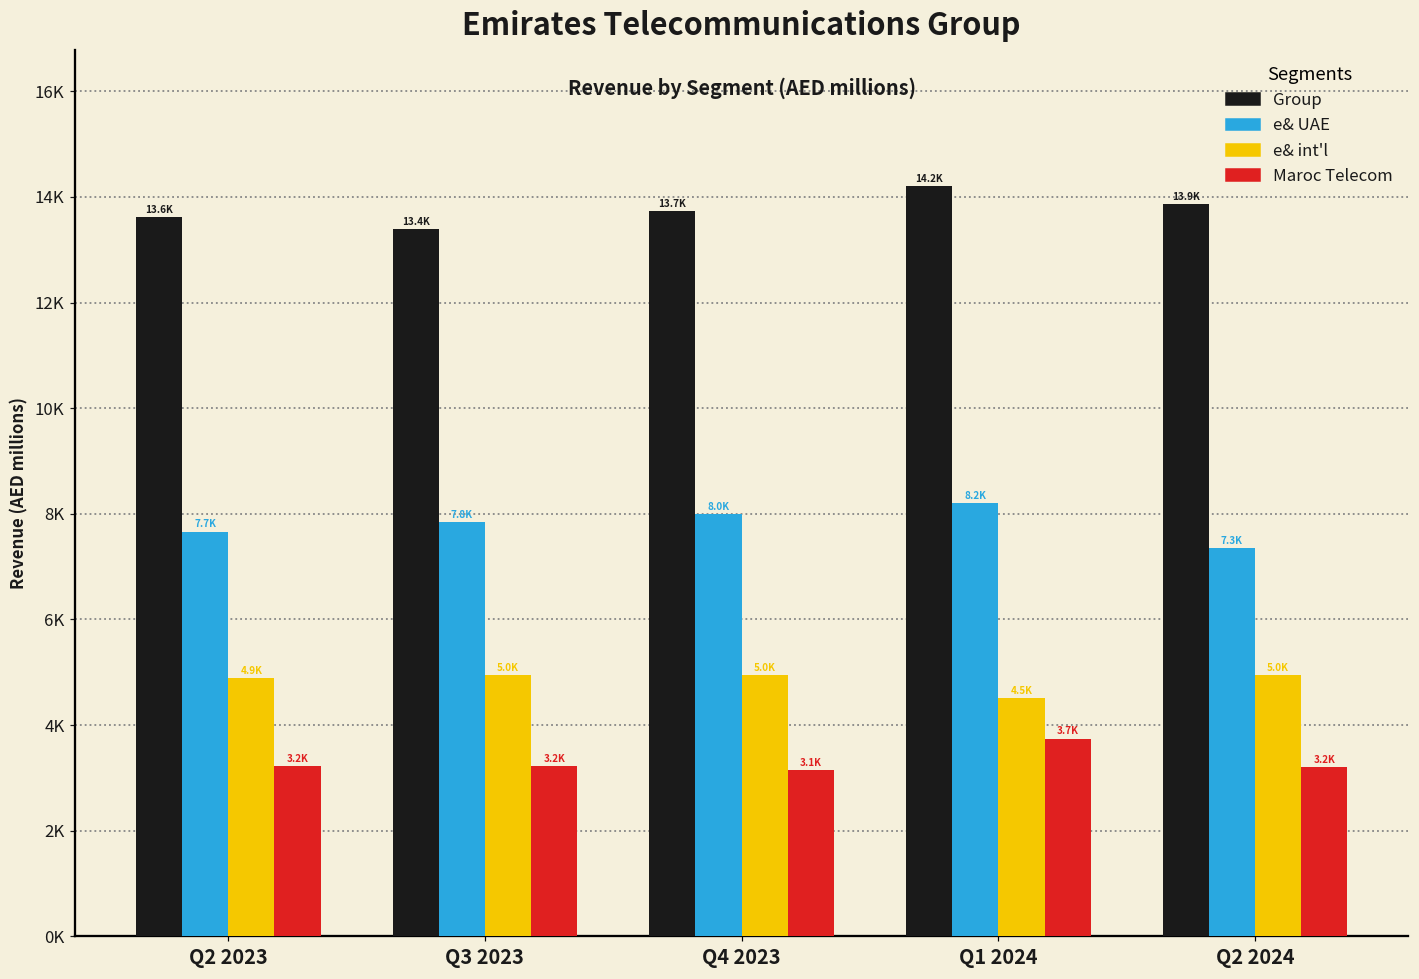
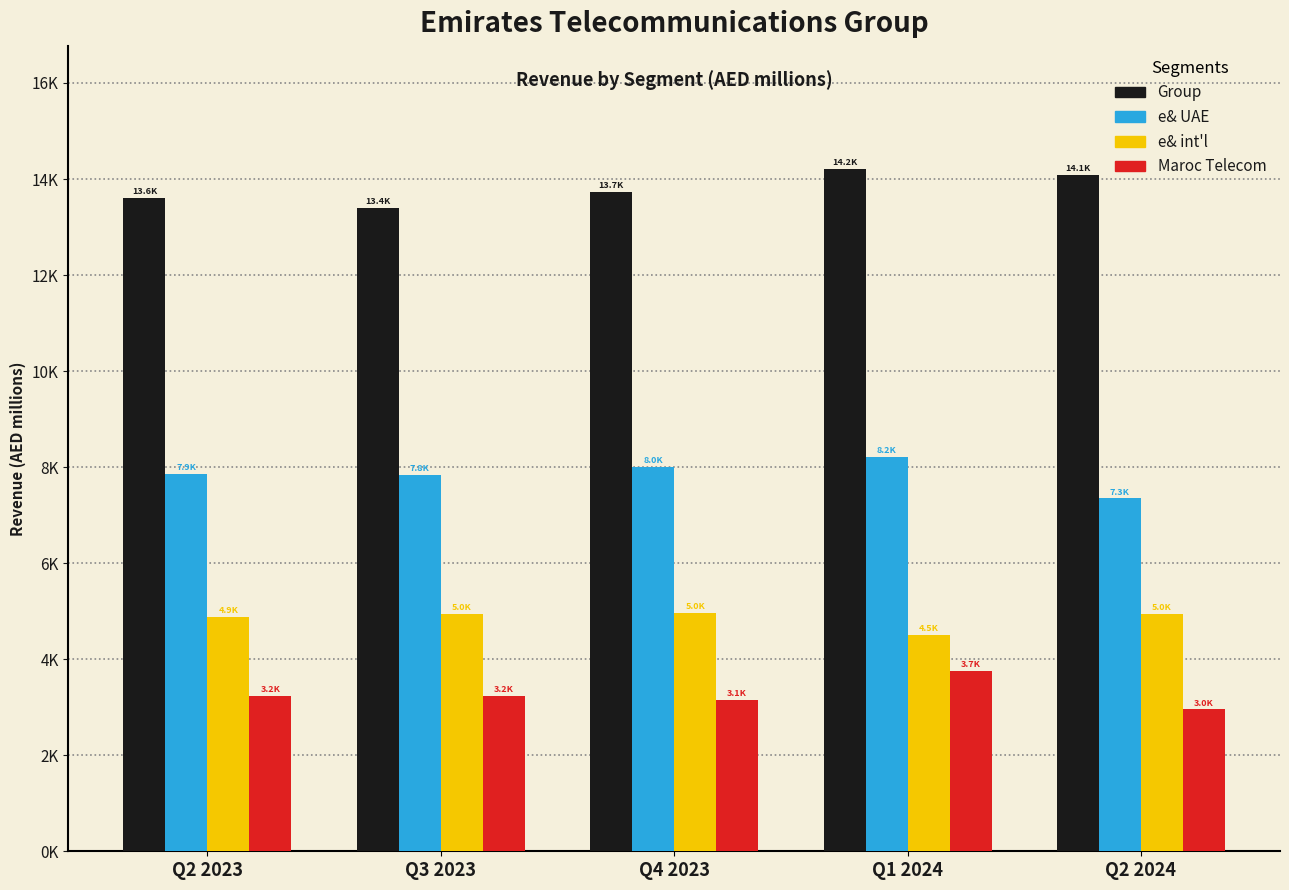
  {
    "Group": {
      "Q2 2023": "13.6K",
      "Q3 2023": "13.4K",
      "Q4 2023": "13.7K",
      "Q1 2024": "14.2K",
-     "Q2 2024": "13.9K"
+     "Q2 2024": "14.1K"
    },
    "e& UAE": {
-     "Q2 2023": "7.7K",
+     "Q2 2023": "7.9K",
      "Q3 2023": "7.8K",
      "Q4 2023": "8.0K",
      "Q1 2024": "8.2K",
      "Q2 2024": "7.3K"
    },
    "e& int'l": {
      "Q2 2023": "4.9K",
      "Q3 2023": "5.0K",
      "Q4 2023": "5.0K",
      "Q1 2024": "4.5K",
      "Q2 2024": "5.0K"
    },
    "Maroc Telecom": {
      "Q2 2023": "3.2K",
      "Q3 2023": "3.2K",
      "Q4 2023": "3.1K",
      "Q1 2024": "3.7K",
-     "Q2 2024": "3.2K"
+     "Q2 2024": "3.0K"
    }
  }
